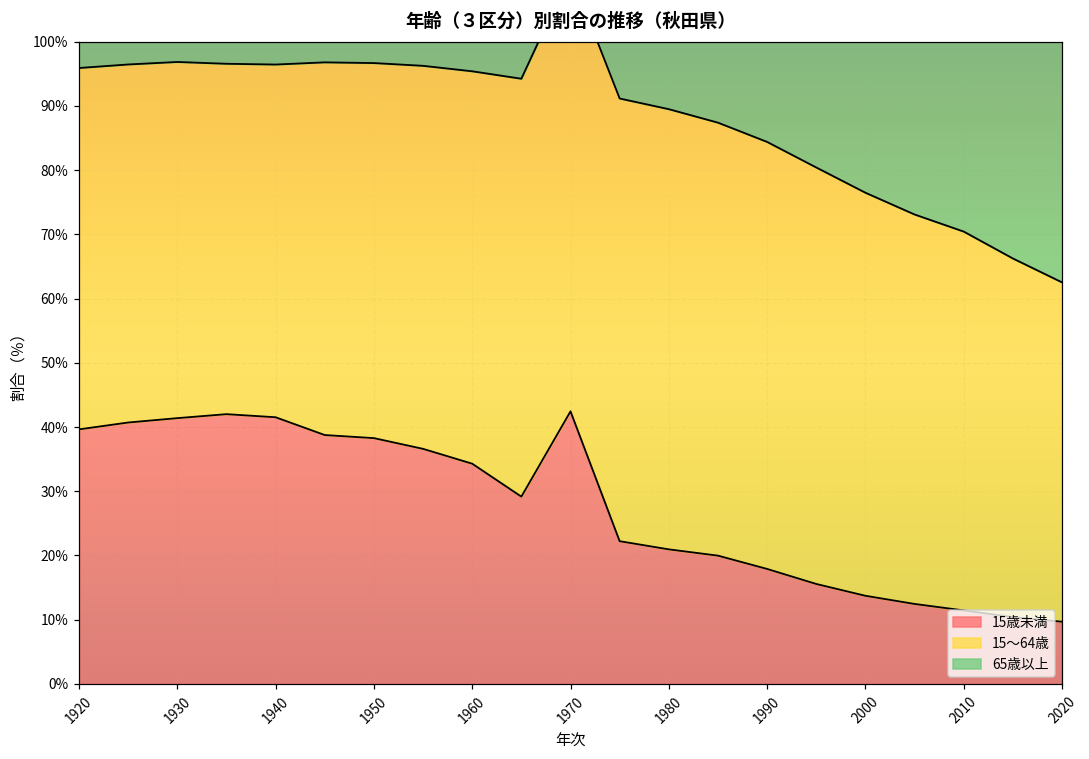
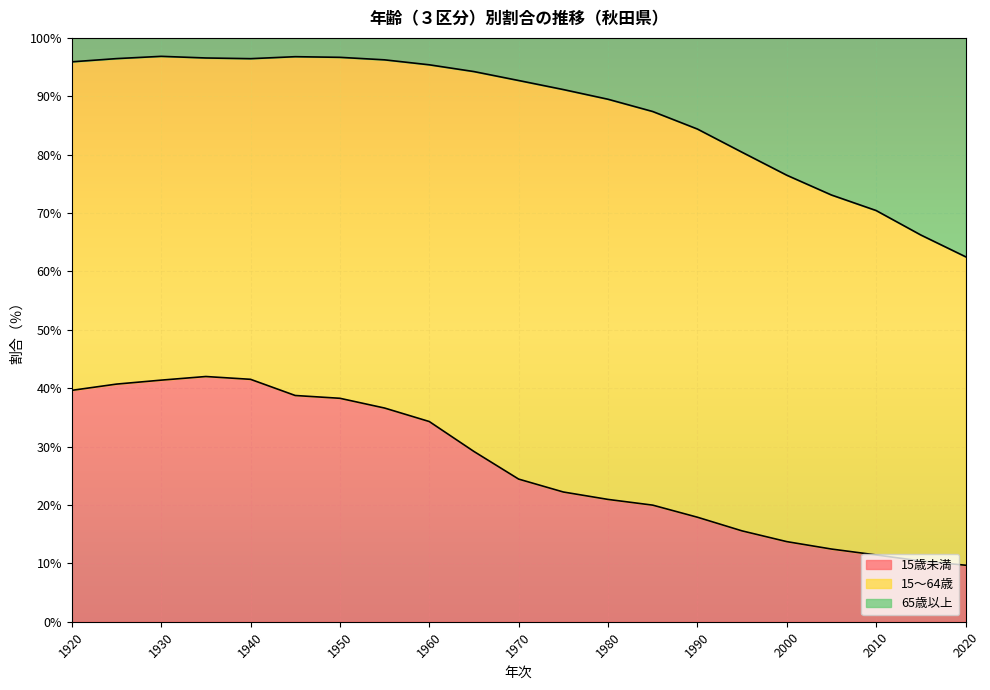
  {
    "15歳未満": {
      "1920": "40%",
      "1930": "41%",
      "1940": "42%",
      "1950": "38%",
      "1960": "34%",
-     "1970": "42%",
+     "1970": "24%",
      "1980": "21%",
      "1990": "18%",
      "2000": "14%",
      "2020": "10%"
    },
    "15～64歳": {
      "1920": "56%",
      "1930": "55%",
      "1940": "55%",
      "1950": "58%",
      "1960": "61%",
      "1980": "69%",
      "1990": "66%",
      "2000": "63%",
      "2010": "59%",
      "2020": "53%"
    },
    "65歳以上": {
      "1920": "4%",
      "1930": "3%",
      "1940": "4%",
      "1950": "3%",
      "1960": "5%",
      "1980": "11%",
      "1990": "16%",
      "2000": "24%",
      "2010": "30%",
      "2020": "37%"
    }
  }
